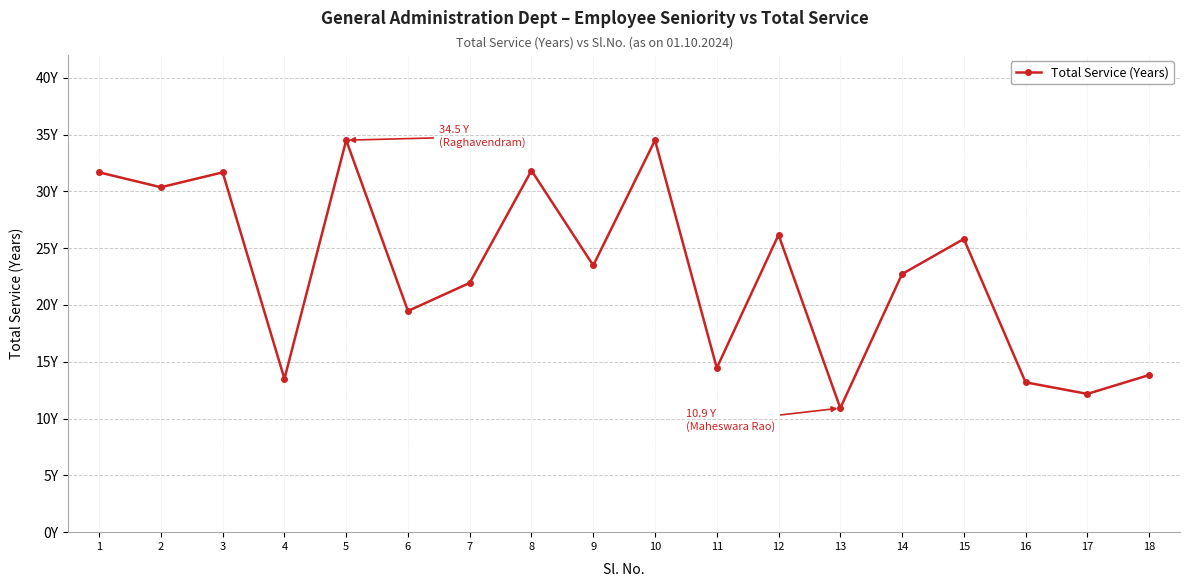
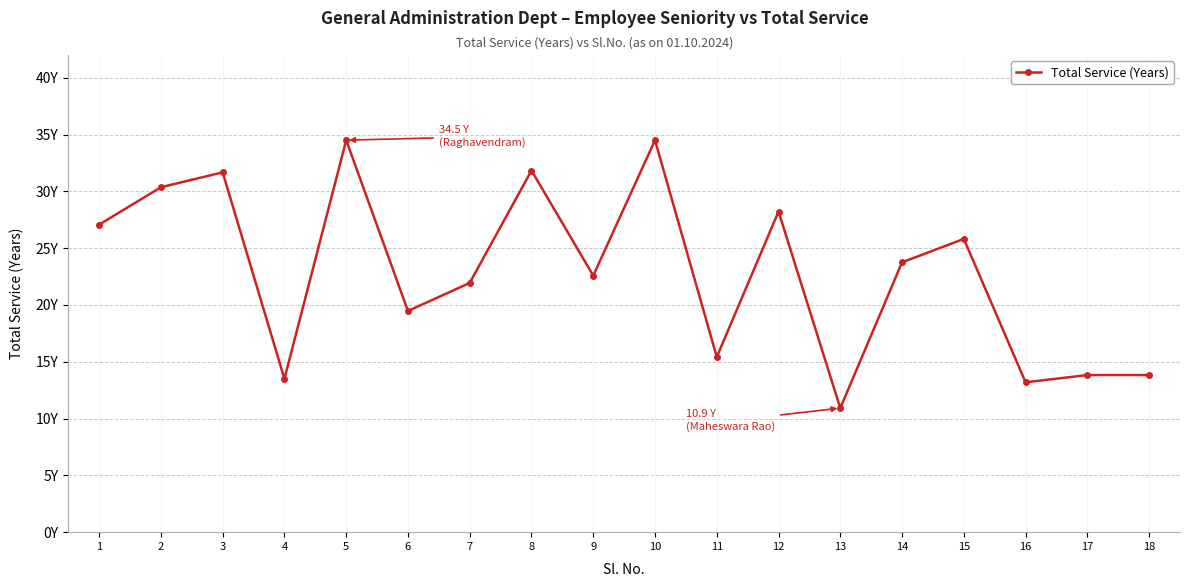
  {
-   "1": "31.7Y",
+   "1": "27.1Y",
    "2": "30.4Y",
    "3": "31.7Y",
    "4": "13.5Y",
    "6": "19.5Y",
    "7": "21.9Y",
    "8": "31.8Y",
-   "9": "23.5Y",
+   "9": "22.6Y",
    "10": "34.5Y",
-   "11": "14.5Y",
-   "12": "26.2Y",
-   "14": "22.7Y",
+   "11": "15.4Y",
+   "12": "28.2Y",
+   "14": "23.8Y",
    "15": "25.8Y",
    "16": "13.2Y",
-   "17": "12.2Y",
+   "17": "13.8Y",
    "18": "13.8Y"
  }
